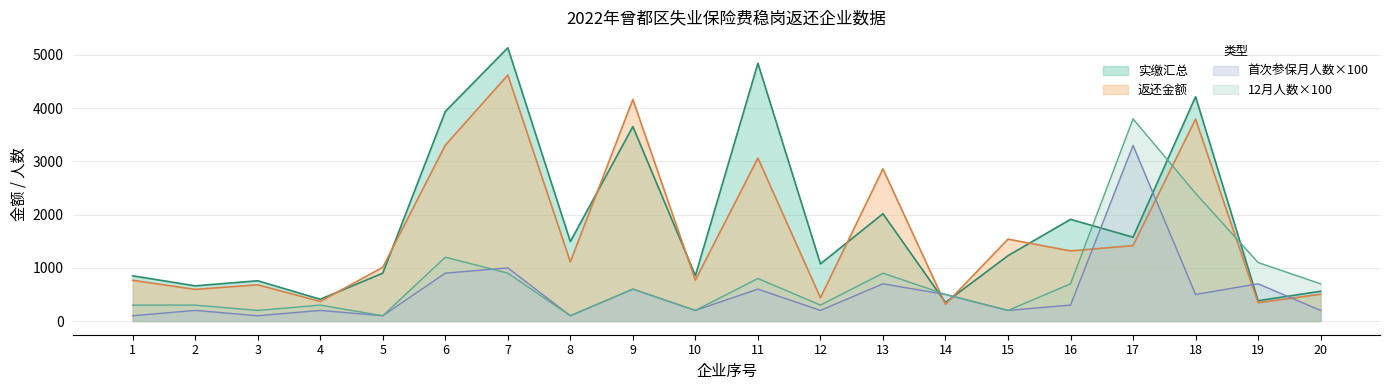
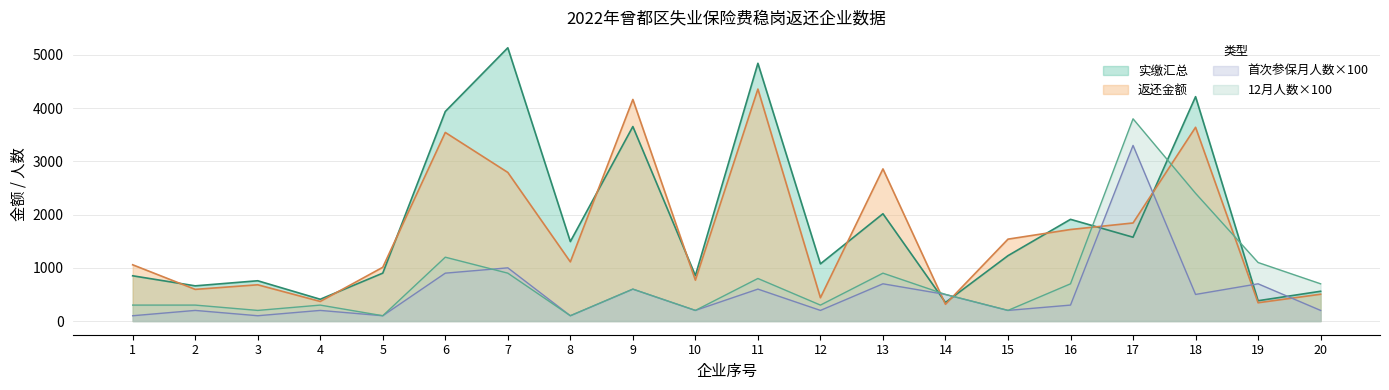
  {
    "返还金额": {
-     "1": 800,
+     "1": 1100,
      "2": 600,
      "3": 700,
      "5": 1000,
-     "6": 3300,
-     "7": 4600,
+     "6": 3500,
+     "7": 2800,
      "8": 1100,
      "9": 4200,
      "10": 800,
-     "11": 3100,
+     "11": 4400,
      "12": 400,
      "13": 2900,
      "15": 1500,
-     "16": 1300,
-     "17": 1400,
-     "18": 3800,
+     "16": 1700,
+     "17": 1800,
+     "18": 3600,
      "20": 500
    }
  }
